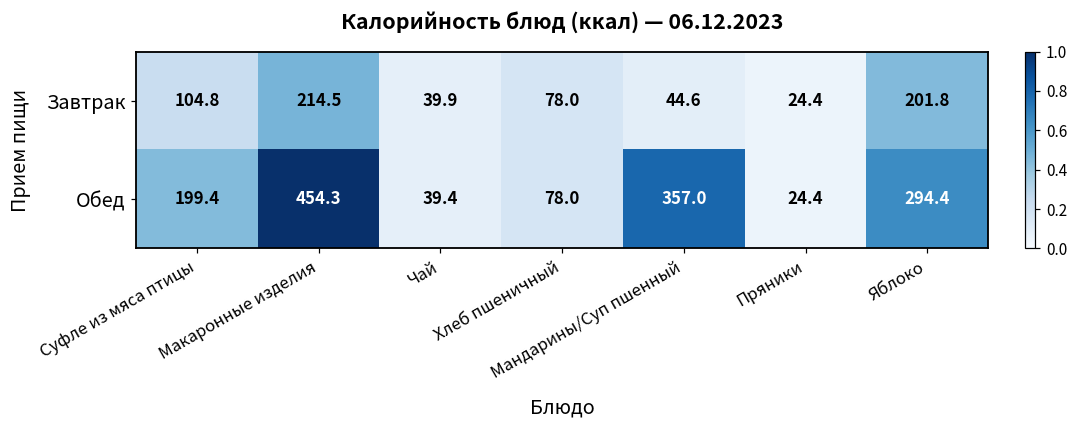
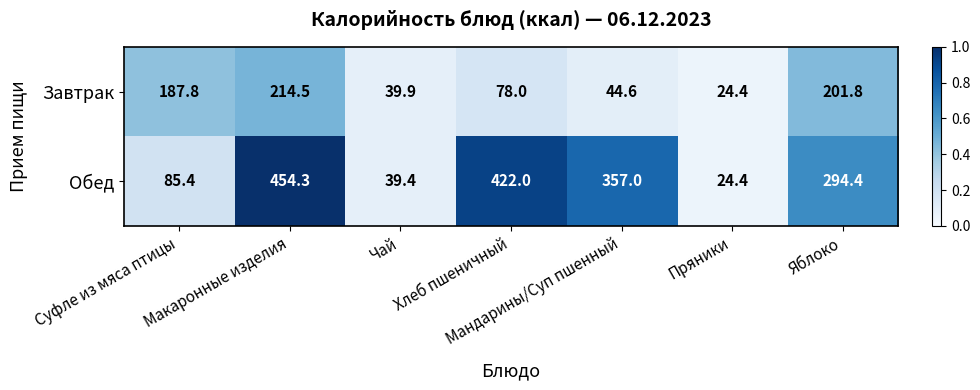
  {
    "Завтрак": {
-     "Суфле из мяса птицы": 104.8,
+     "Суфле из мяса птицы": 187.8,
      "Макаронные изделия": 214.5,
      "Чай": 39.9,
      "Хлеб пшеничный": 78.0,
      "Мандарины/Суп пшенный": 44.6,
      "Пряники": 24.4,
      "Яблоко": 201.8
    },
    "Обед": {
-     "Суфле из мяса птицы": 199.4,
+     "Суфле из мяса птицы": 85.4,
      "Макаронные изделия": 454.3,
      "Чай": 39.4,
-     "Хлеб пшеничный": 78.0,
+     "Хлеб пшеничный": 422.0,
      "Мандарины/Суп пшенный": 357.0,
      "Пряники": 24.4,
      "Яблоко": 294.4
    }
  }
